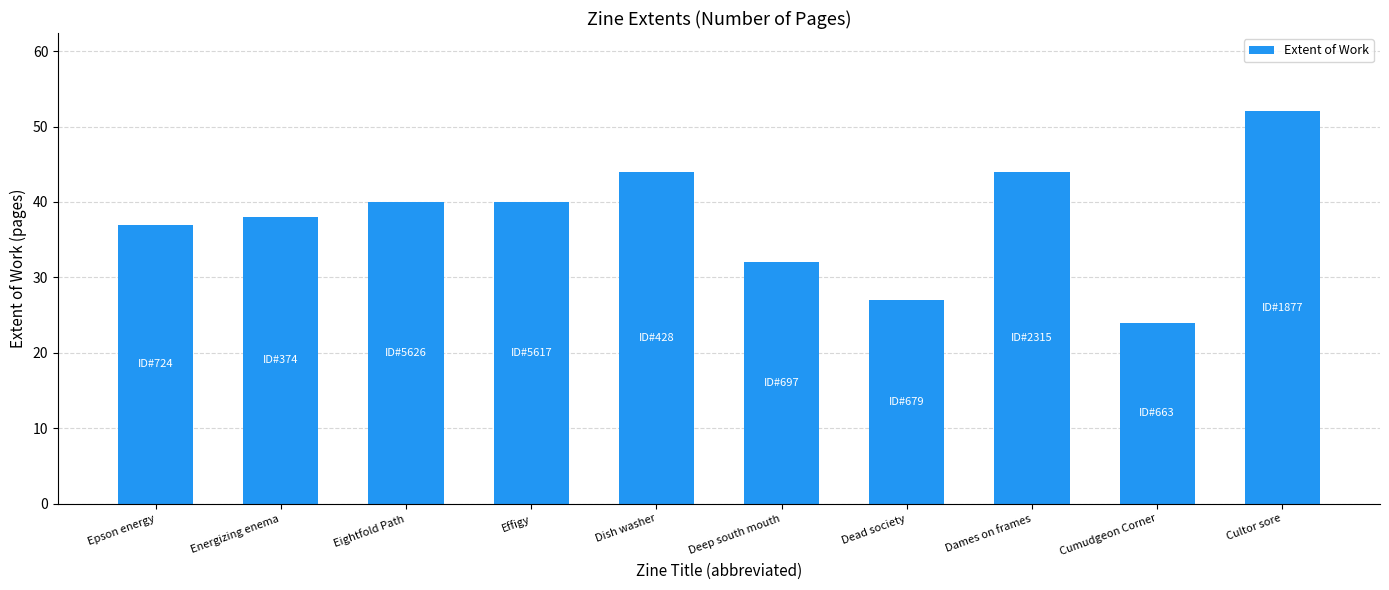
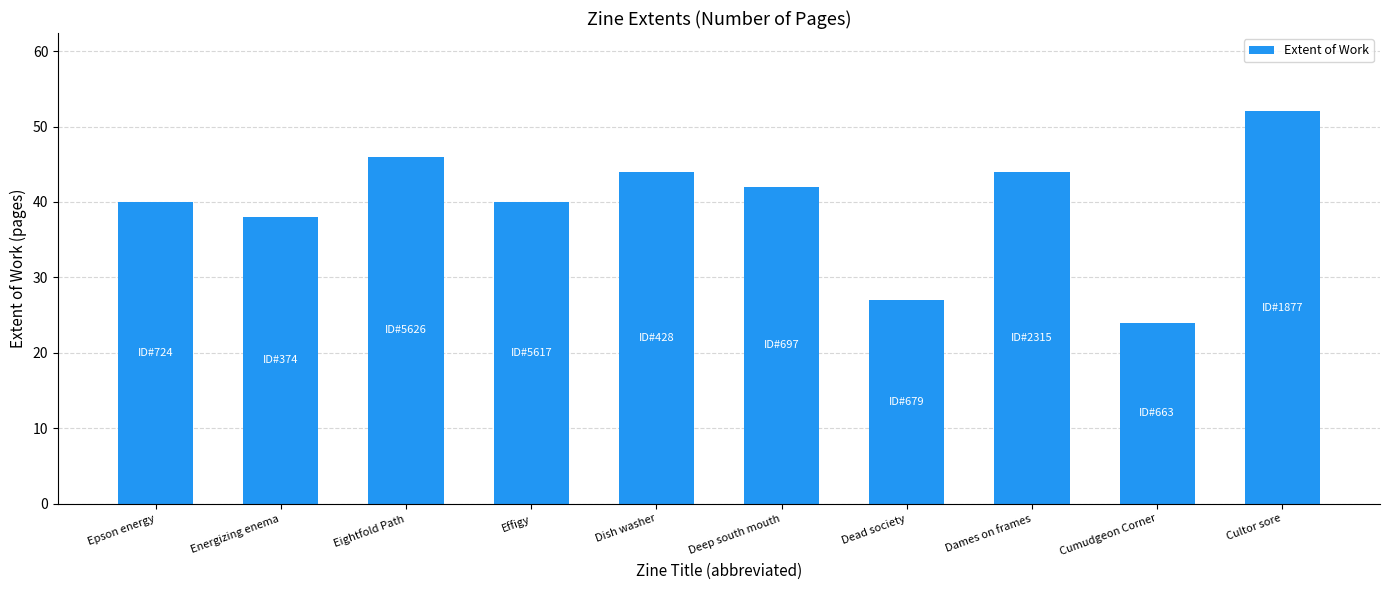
  {
-   "Epson energy": 37,
-   "Eightfold Path": 40,
-   "Deep south mouth": 32
+   "Epson energy": 40,
+   "Eightfold Path": 46,
+   "Deep south mouth": 42
  }
